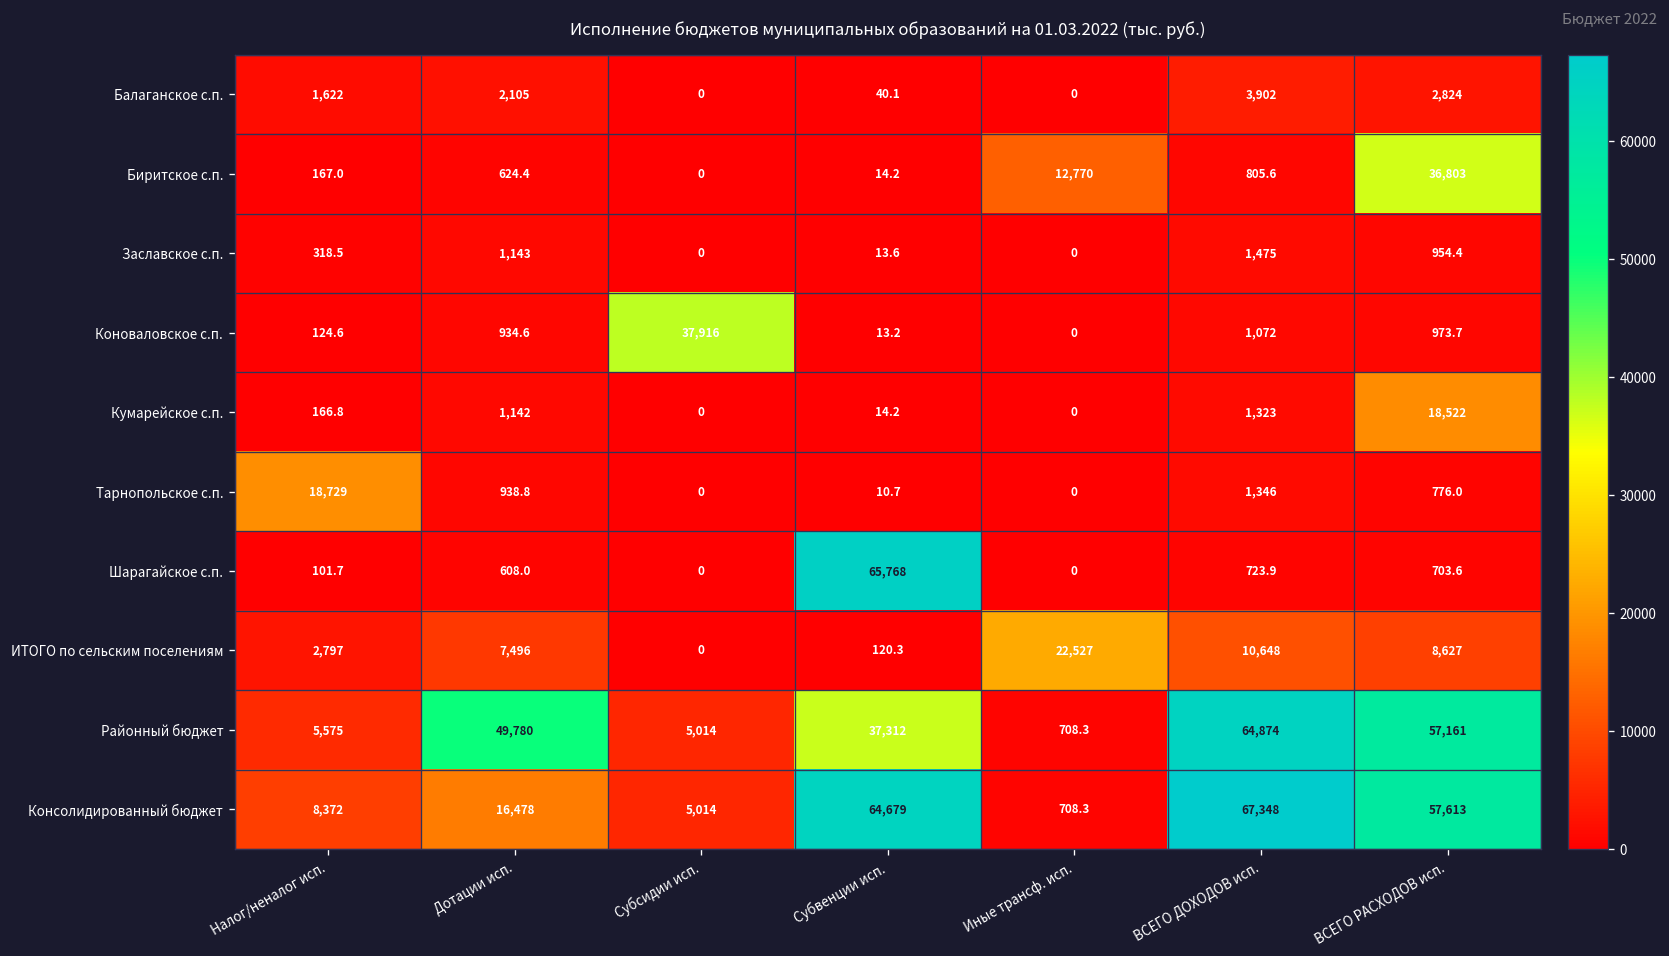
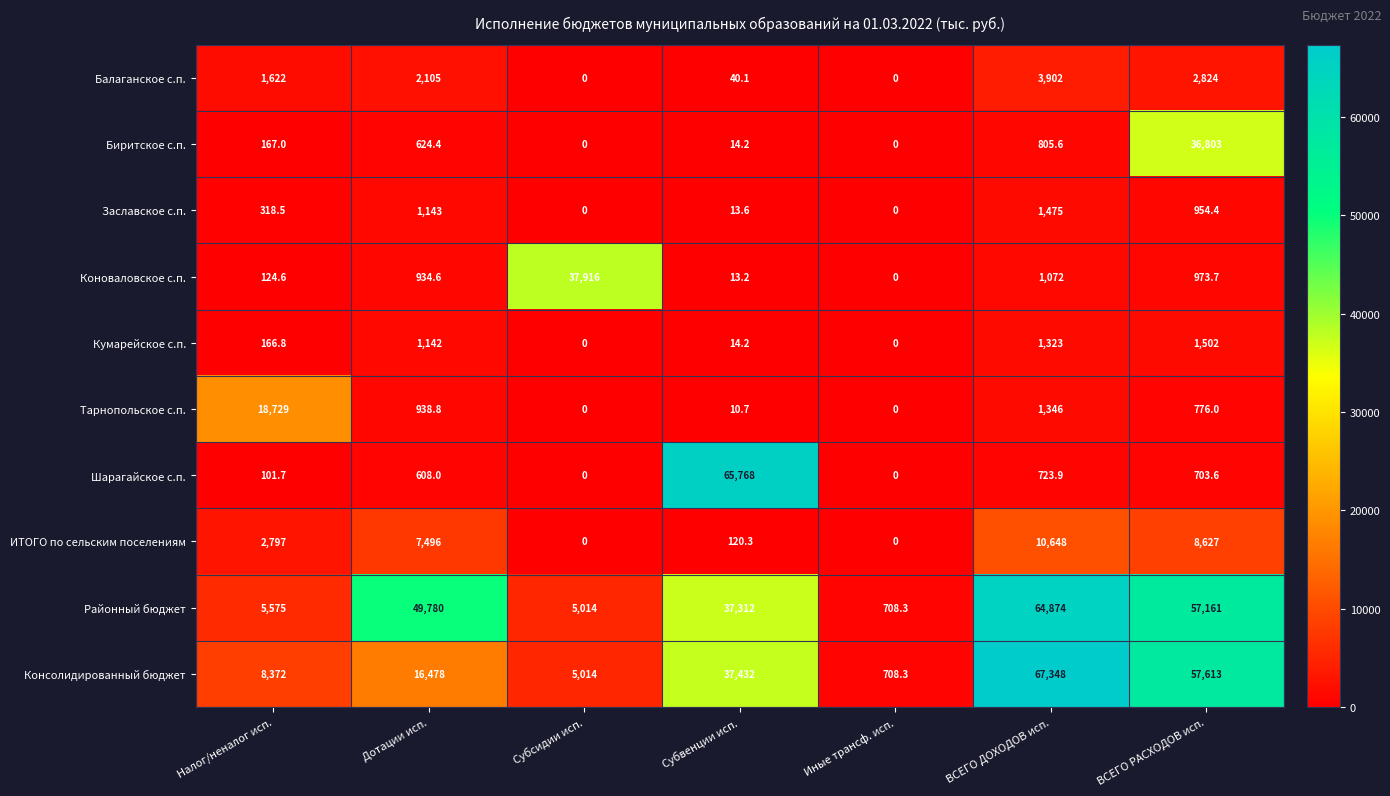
  {
    "Балаганское с.п.": {
      "Налог/неналог исп.": "1,622",
      "Дотации исп.": "2,105",
      "Субсидии исп.": "0",
      "Субвенции исп.": "40.1",
      "Иные трансф. исп.": "0",
      "ВСЕГО ДОХОДОВ исп.": "3,902",
      "ВСЕГО РАСХОДОВ исп.": "2,824"
    },
    "Биритское с.п.": {
      "Налог/неналог исп.": "167.0",
      "Дотации исп.": "624.4",
      "Субсидии исп.": "0",
      "Субвенции исп.": "14.2",
-     "Иные трансф. исп.": "12,770",
+     "Иные трансф. исп.": "0",
      "ВСЕГО ДОХОДОВ исп.": "805.6",
      "ВСЕГО РАСХОДОВ исп.": "36,803"
    },
    "Заславское с.п.": {
      "Налог/неналог исп.": "318.5",
      "Дотации исп.": "1,143",
      "Субсидии исп.": "0",
      "Субвенции исп.": "13.6",
      "Иные трансф. исп.": "0",
      "ВСЕГО ДОХОДОВ исп.": "1,475",
      "ВСЕГО РАСХОДОВ исп.": "954.4"
    },
    "Коноваловское с.п.": {
      "Налог/неналог исп.": "124.6",
      "Дотации исп.": "934.6",
      "Субсидии исп.": "37,916",
      "Субвенции исп.": "13.2",
      "Иные трансф. исп.": "0",
      "ВСЕГО ДОХОДОВ исп.": "1,072",
      "ВСЕГО РАСХОДОВ исп.": "973.7"
    },
    "Кумарейское с.п.": {
      "Налог/неналог исп.": "166.8",
      "Дотации исп.": "1,142",
      "Субсидии исп.": "0",
      "Субвенции исп.": "14.2",
      "Иные трансф. исп.": "0",
      "ВСЕГО ДОХОДОВ исп.": "1,323",
-     "ВСЕГО РАСХОДОВ исп.": "18,522"
+     "ВСЕГО РАСХОДОВ исп.": "1,502"
    },
    "Тарнопольское с.п.": {
      "Налог/неналог исп.": "18,729",
      "Дотации исп.": "938.8",
      "Субсидии исп.": "0",
      "Субвенции исп.": "10.7",
      "Иные трансф. исп.": "0",
      "ВСЕГО ДОХОДОВ исп.": "1,346",
      "ВСЕГО РАСХОДОВ исп.": "776.0"
    },
    "Шарагайское с.п.": {
      "Налог/неналог исп.": "101.7",
      "Дотации исп.": "608.0",
      "Субсидии исп.": "0",
      "Субвенции исп.": "65,768",
      "Иные трансф. исп.": "0",
      "ВСЕГО ДОХОДОВ исп.": "723.9",
      "ВСЕГО РАСХОДОВ исп.": "703.6"
    },
    "ИТОГО по сельским поселениям": {
      "Налог/неналог исп.": "2,797",
      "Дотации исп.": "7,496",
      "Субсидии исп.": "0",
      "Субвенции исп.": "120.3",
-     "Иные трансф. исп.": "22,527",
+     "Иные трансф. исп.": "0",
      "ВСЕГО ДОХОДОВ исп.": "10,648",
      "ВСЕГО РАСХОДОВ исп.": "8,627"
    },
    "Районный бюджет": {
      "Налог/неналог исп.": "5,575",
      "Дотации исп.": "49,780",
      "Субсидии исп.": "5,014",
      "Субвенции исп.": "37,312",
      "Иные трансф. исп.": "708.3",
      "ВСЕГО ДОХОДОВ исп.": "64,874",
      "ВСЕГО РАСХОДОВ исп.": "57,161"
    },
    "Консолидированный бюджет": {
      "Налог/неналог исп.": "8,372",
      "Дотации исп.": "16,478",
      "Субсидии исп.": "5,014",
-     "Субвенции исп.": "64,679",
+     "Субвенции исп.": "37,432",
      "Иные трансф. исп.": "708.3",
      "ВСЕГО ДОХОДОВ исп.": "67,348",
      "ВСЕГО РАСХОДОВ исп.": "57,613"
    }
  }
